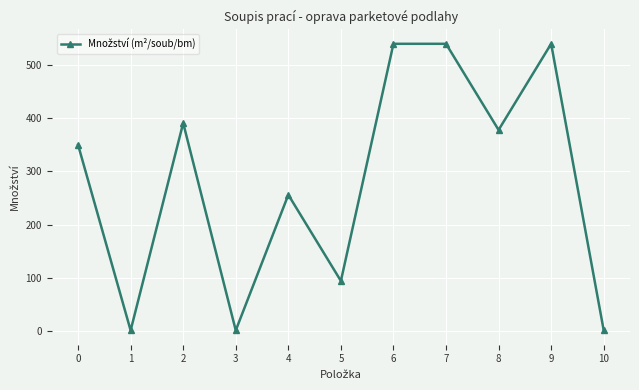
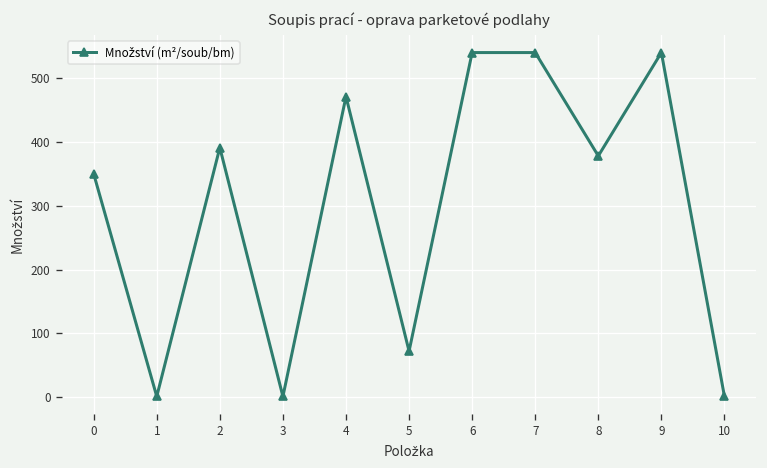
  {
    "0": 350,
    "1": 0,
    "2": 390,
    "3": 0,
-   "4": 260,
-   "5": 90,
+   "4": 470,
+   "5": 70,
    "6": 540,
    "7": 540,
    "8": 380,
    "9": 540,
    "10": 0
  }
